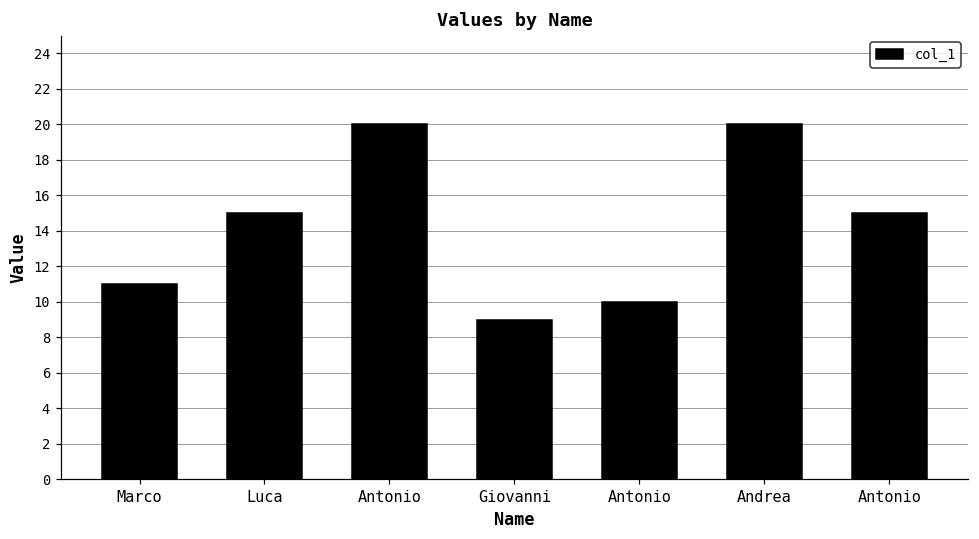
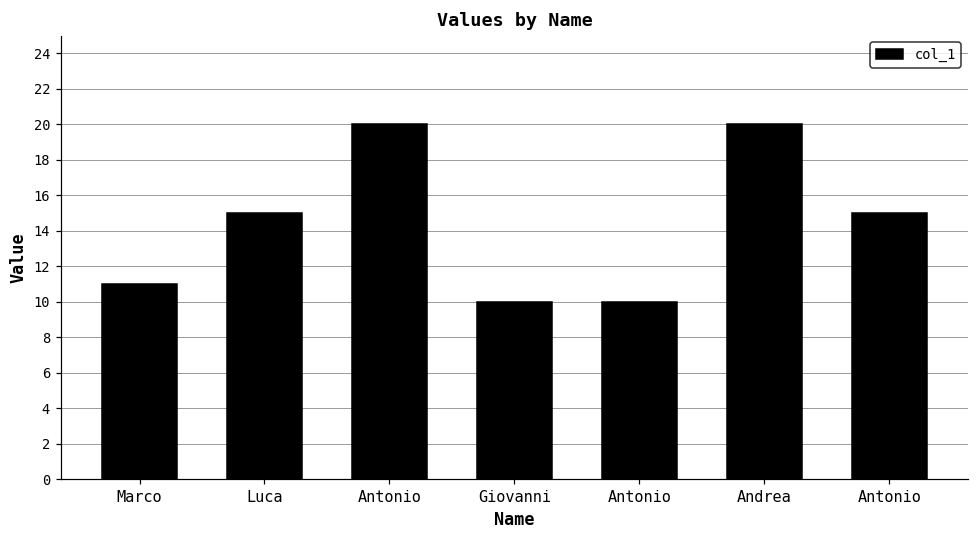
  {
    "Marco": 11,
    "Luca": 15,
-   "Giovanni": 9,
+   "Giovanni": 10,
    "Andrea": 20
  }
